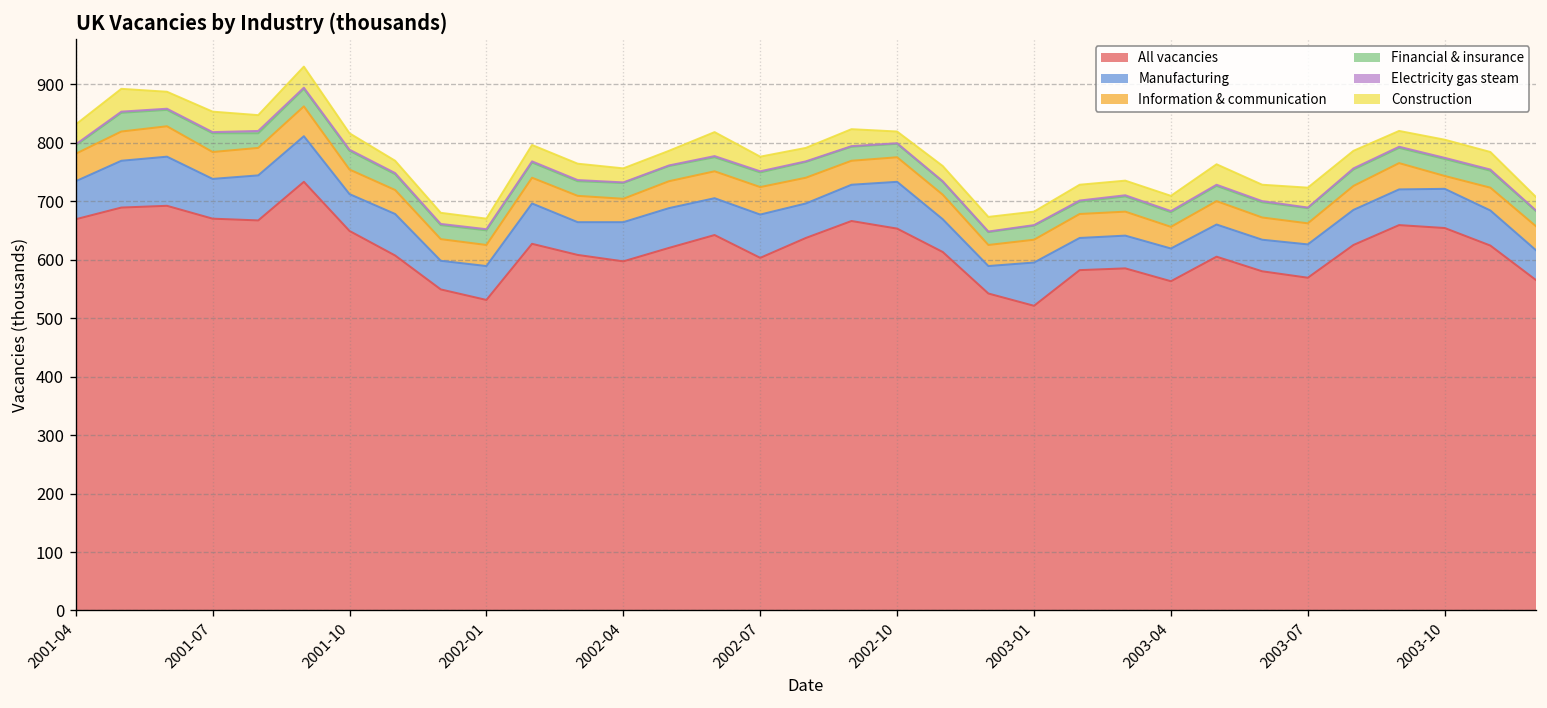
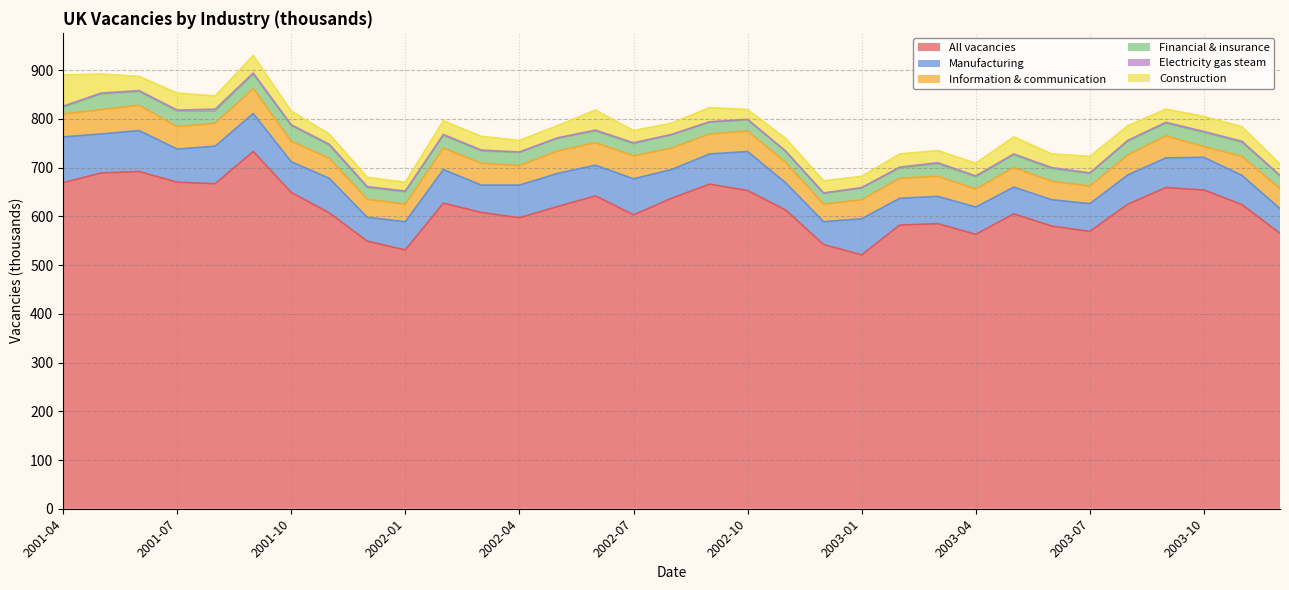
  {
    "All vacancies": {
      "2001-04": 670,
      "2001-07": 670,
      "2001-10": 650,
      "2002-01": 530,
      "2002-04": 600,
      "2002-07": 600,
      "2002-10": 650,
      "2003-01": 520,
      "2003-04": 560,
      "2003-07": 570,
      "2003-10": 650
    },
    "Manufacturing": {
-     "2001-04": 70,
+     "2001-04": 90,
      "2001-07": 70,
      "2001-10": 60,
      "2002-01": 60,
      "2002-04": 70,
      "2002-07": 70,
      "2002-10": 80,
      "2003-01": 70,
      "2003-04": 60,
      "2003-07": 60,
      "2003-10": 70
    },
    "Information & communication": {
      "2001-04": 50,
      "2001-07": 50,
      "2001-10": 40,
      "2002-01": 40,
      "2002-04": 40,
      "2002-07": 50,
      "2002-10": 40,
      "2003-01": 40,
      "2003-04": 40,
      "2003-07": 40,
      "2003-10": 20
    },
    "Construction": {
-     "2001-04": 30,
+     "2001-04": 60,
      "2001-07": 40,
      "2001-10": 30,
      "2002-01": 20,
      "2002-04": 20,
      "2002-07": 30,
      "2002-10": 20,
      "2003-01": 20,
      "2003-04": 30,
      "2003-07": 30,
      "2003-10": 30
    }
  }
